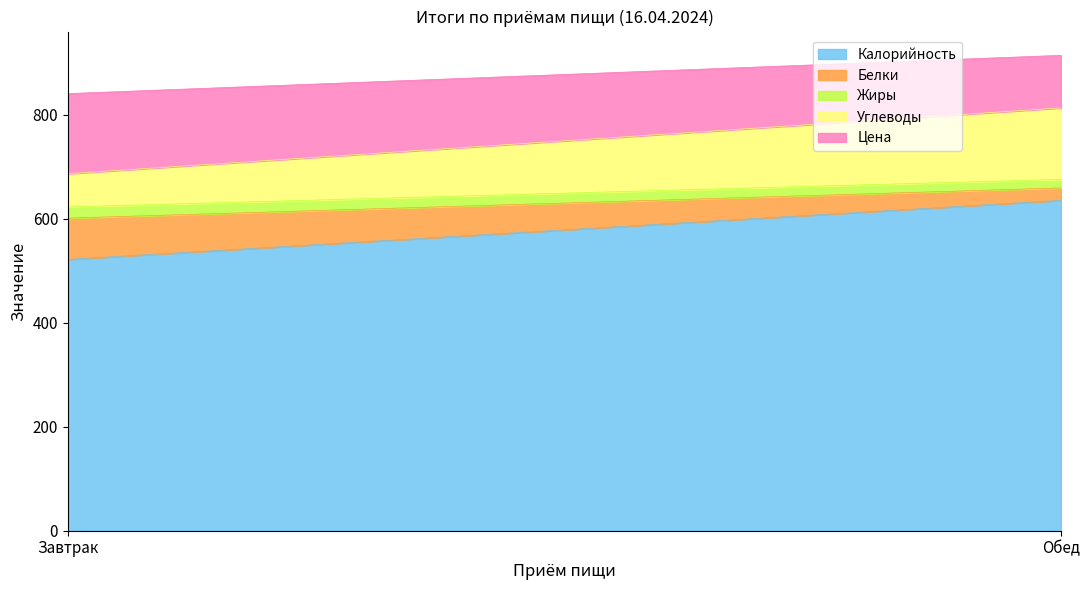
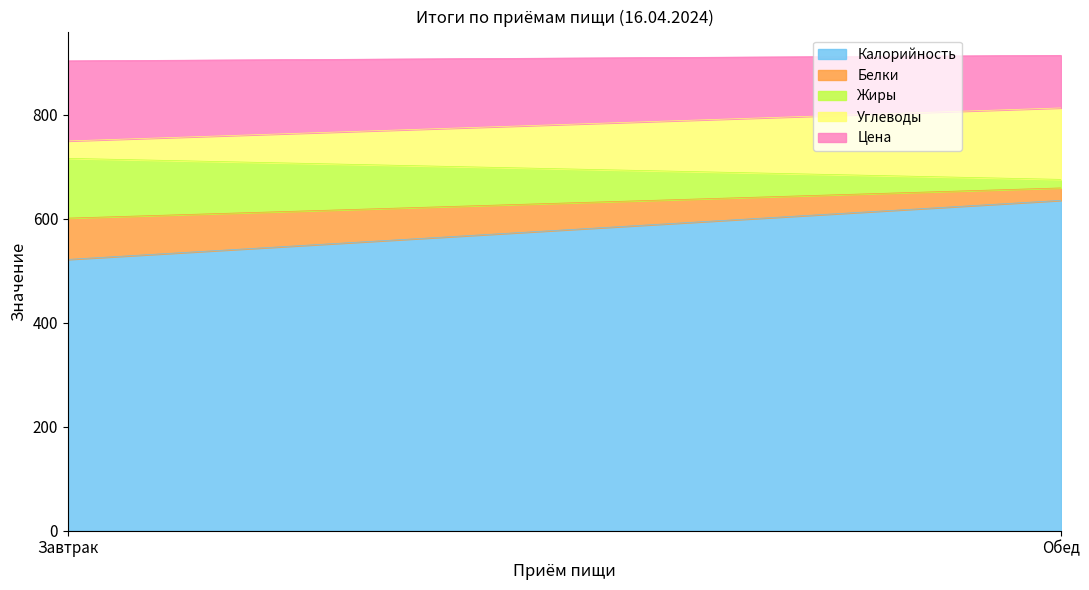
  {
    "Калорийность": {
      "Завтрак": 520,
      "Обед": 640
    },
    "Белки": {
      "Завтрак": 80,
      "Обед": 20
    },
    "Жиры": {
-     "Завтрак": 20,
+     "Завтрак": 110,
      "Обед": 20
    },
    "Углеводы": {
-     "Завтрак": 60,
+     "Завтрак": 30,
      "Обед": 140
    },
    "Цена": {
      "Завтрак": 150,
      "Обед": 100
    }
  }
